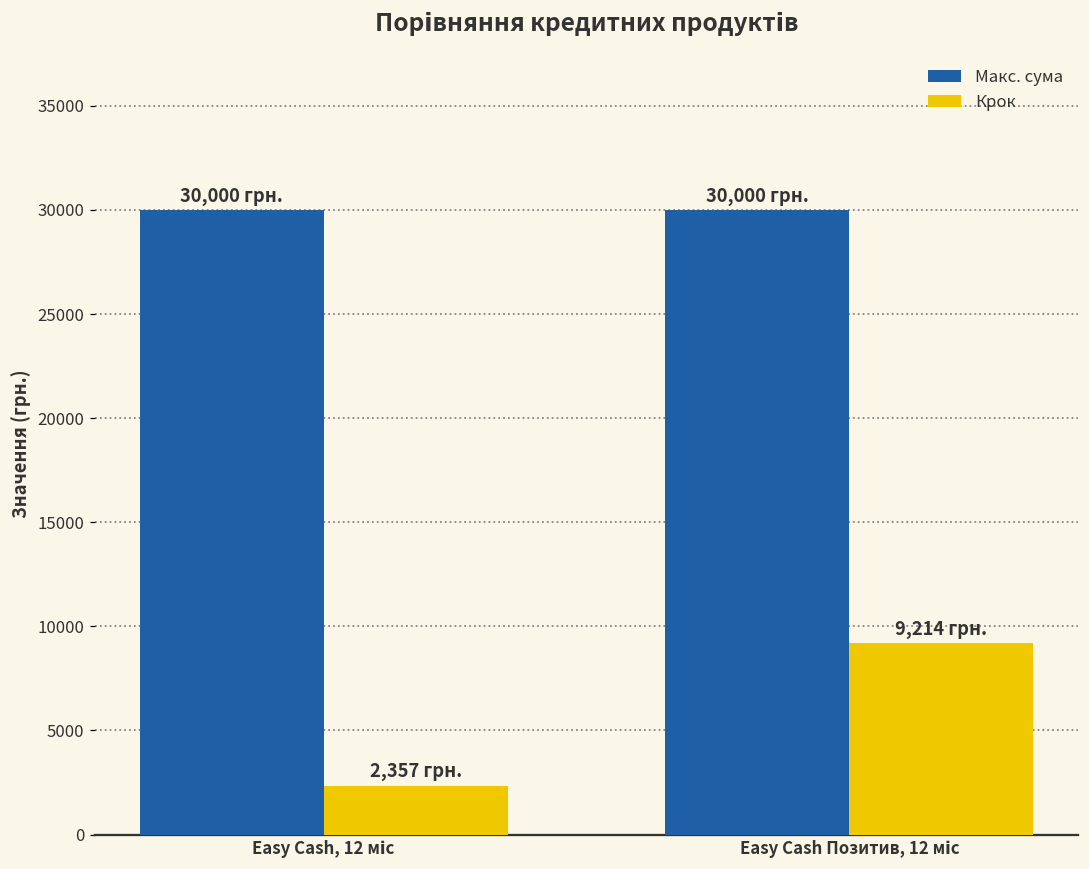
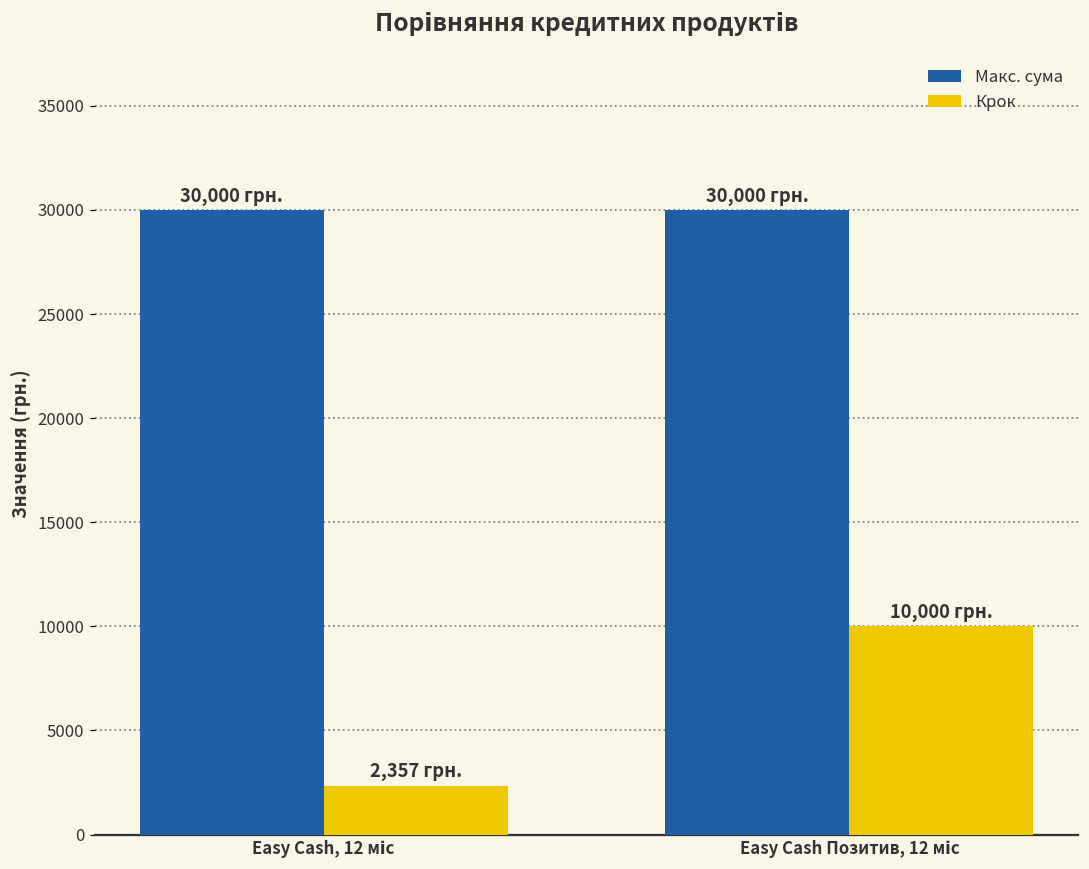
  {
    "Макс. сума": {
      "Easy Cash, 12 міс": "30,000",
      "Easy Cash Позитив, 12 міс": "30,000"
    },
    "Крок": {
      "Easy Cash, 12 міс": "2,357",
-     "Easy Cash Позитив, 12 міс": "9,214"
+     "Easy Cash Позитив, 12 міс": "10,000"
    }
  }
